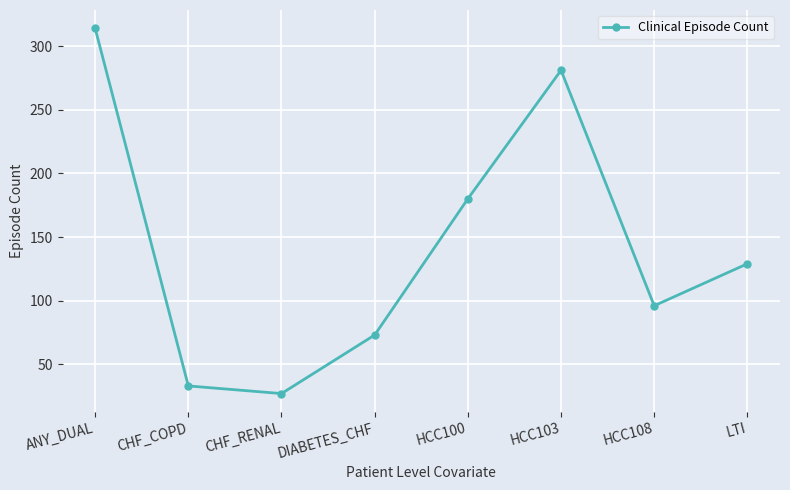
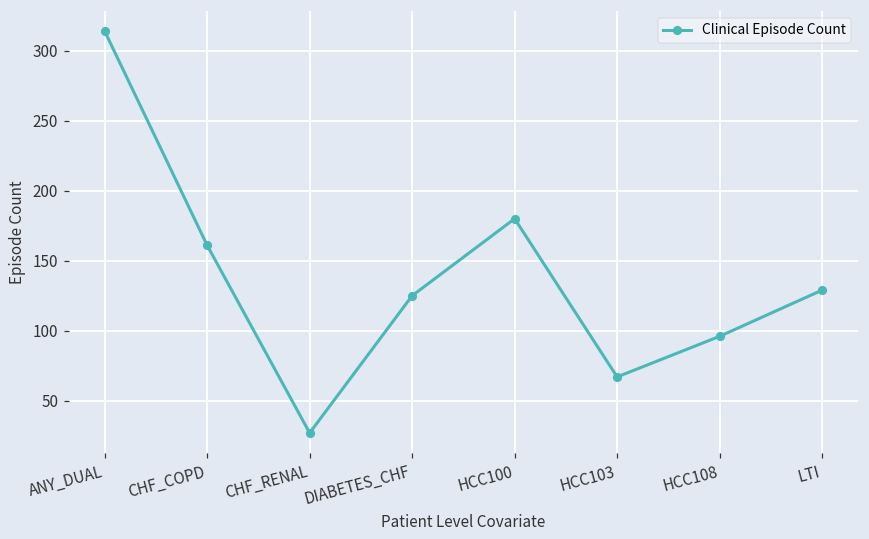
  {
    "ANY_DUAL": 314,
-   "CHF_COPD": 33,
+   "CHF_COPD": 161,
    "CHF_RENAL": 27,
-   "DIABETES_CHF": 73,
+   "DIABETES_CHF": 125,
    "HCC100": 180,
-   "HCC103": 281,
+   "HCC103": 67,
    "HCC108": 96,
    "LTI": 129
  }
